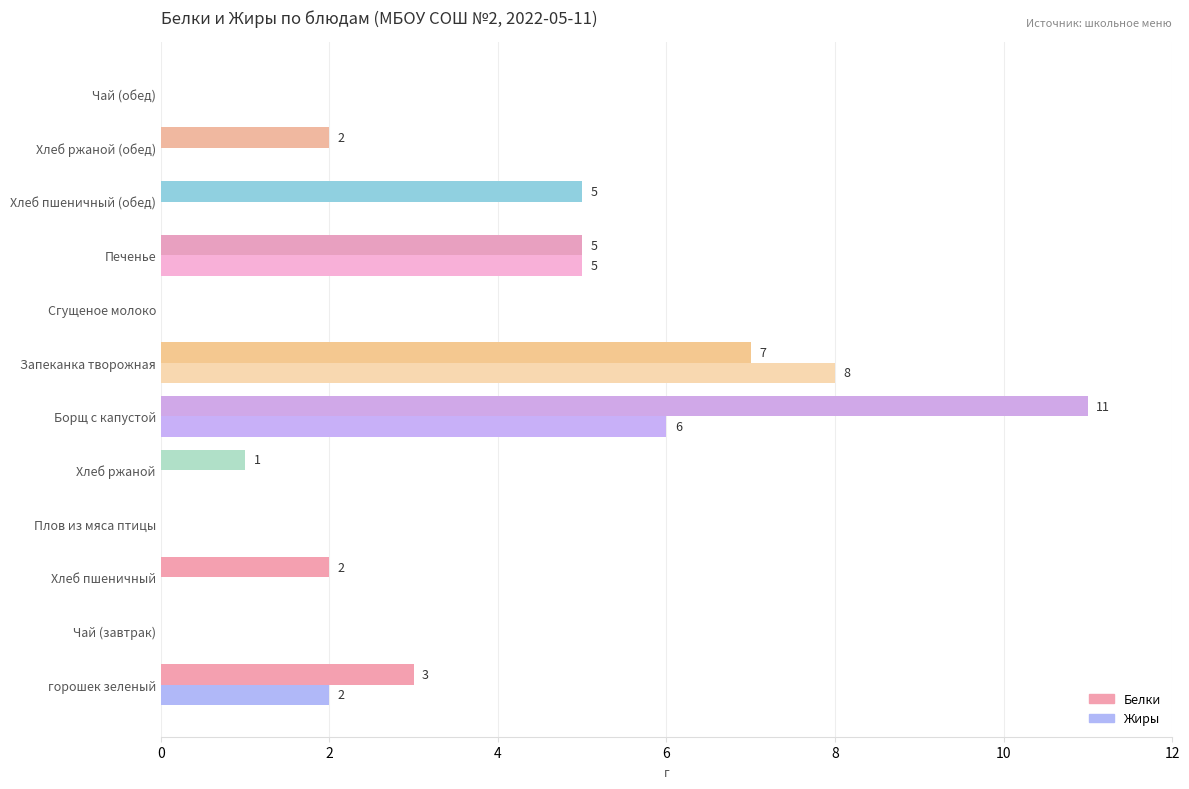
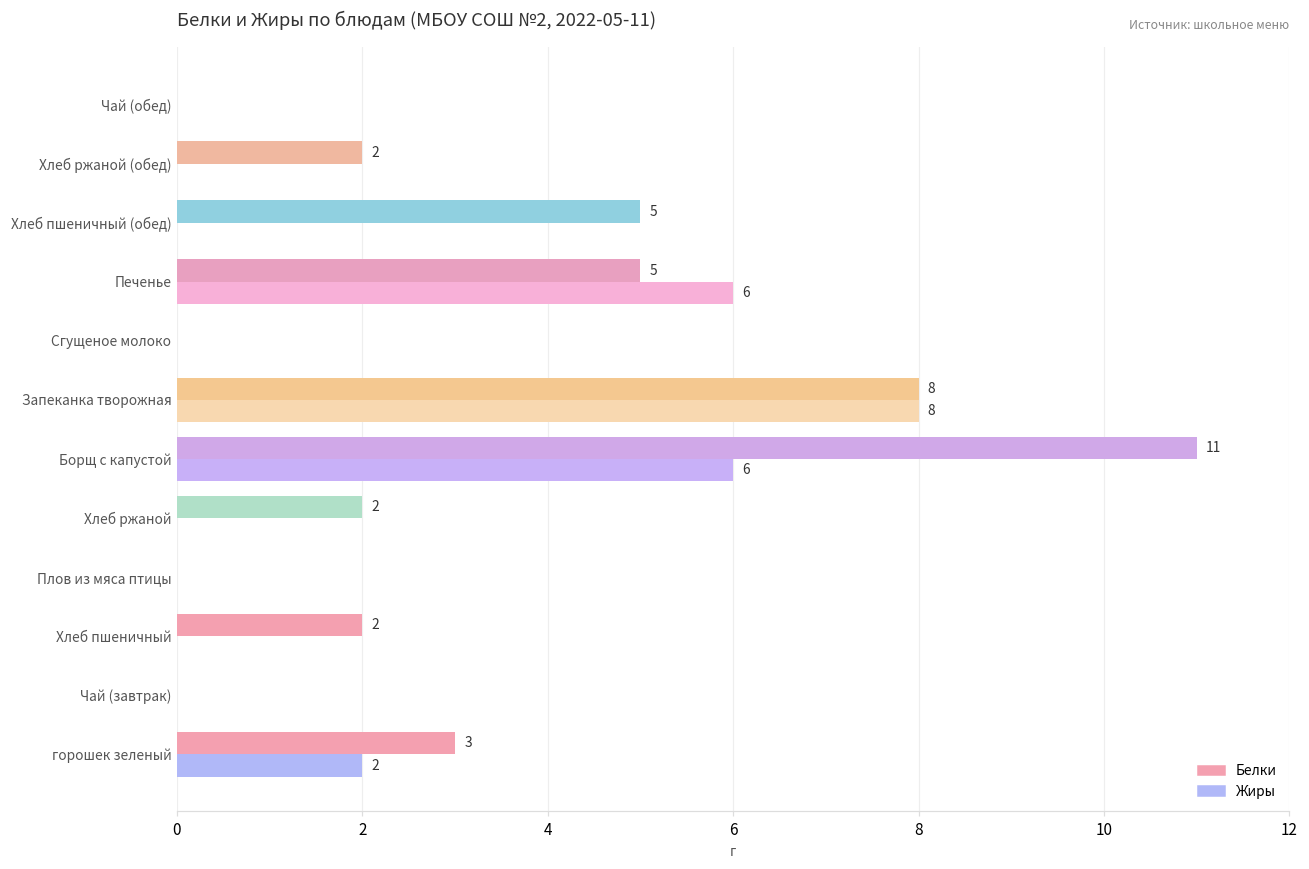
  {
    "Белки": {
      "Хлеб ржаной (обед)": 2,
      "Хлеб пшеничный (обед)": 5,
      "Печенье": 5,
-     "Запеканка творожная": 7,
+     "Запеканка творожная": 8,
      "Борщ с капустой": 11,
-     "Хлеб ржаной": 1,
+     "Хлеб ржаной": 2,
      "Хлеб пшеничный": 2,
      "горошек зеленый": 3
    },
    "Жиры": {
-     "Печенье": 5,
+     "Печенье": 6,
      "Запеканка творожная": 8,
      "Борщ с капустой": 6,
      "горошек зеленый": 2
    }
  }
